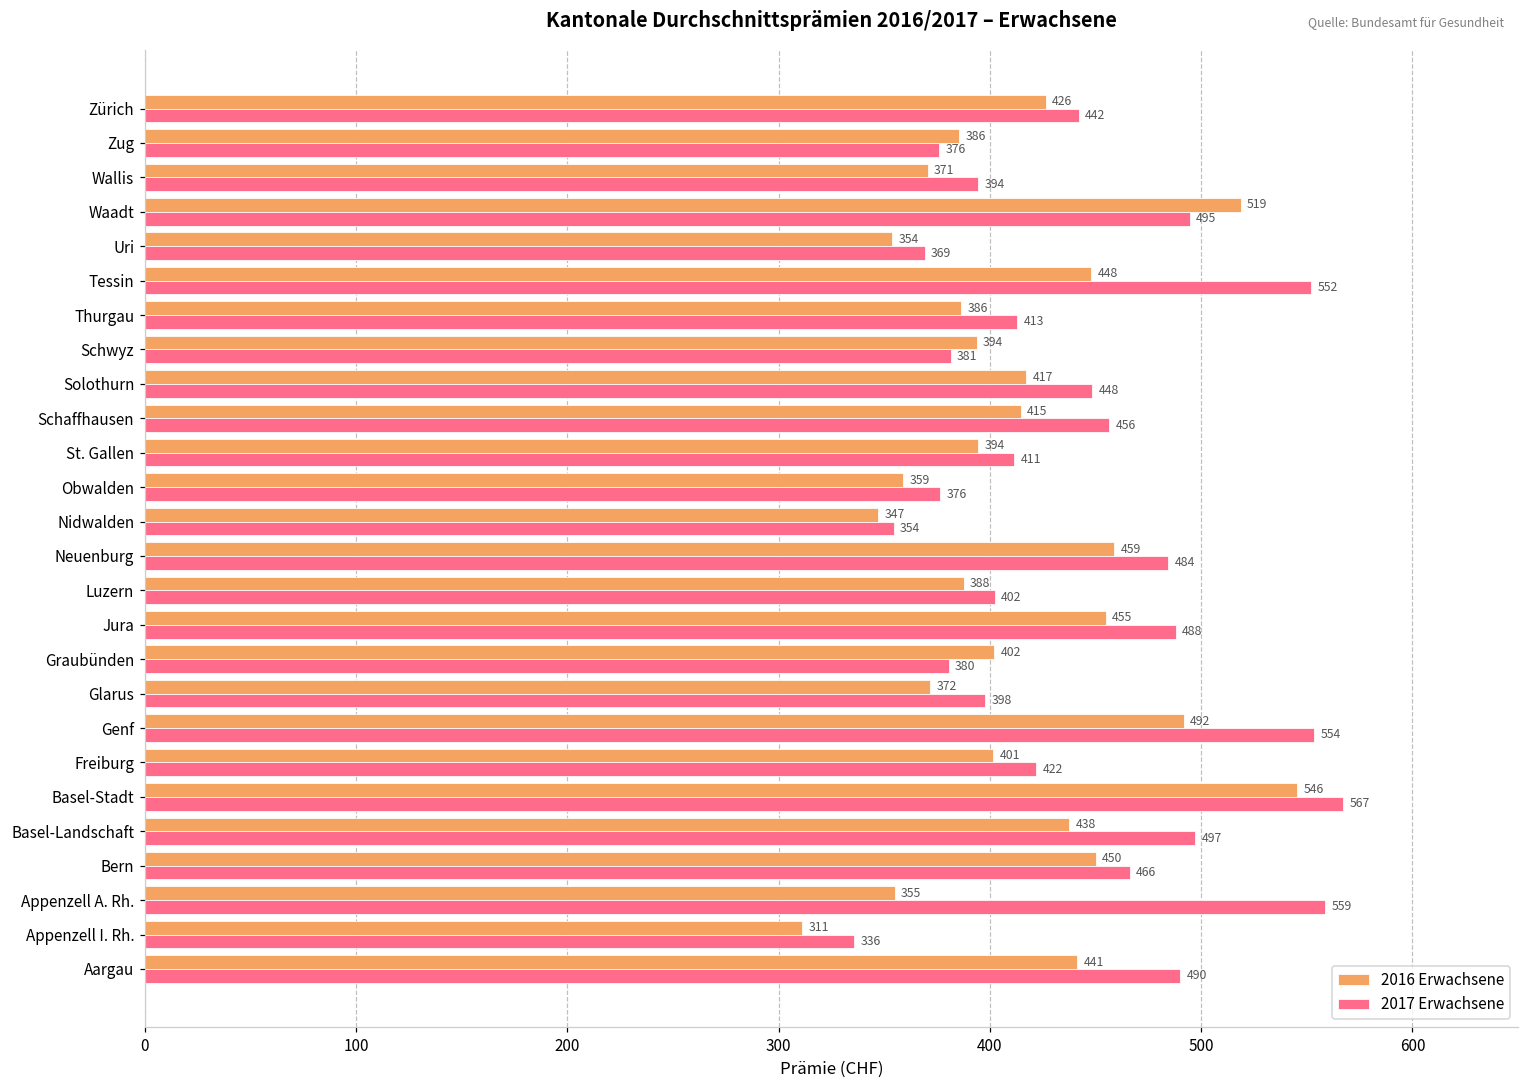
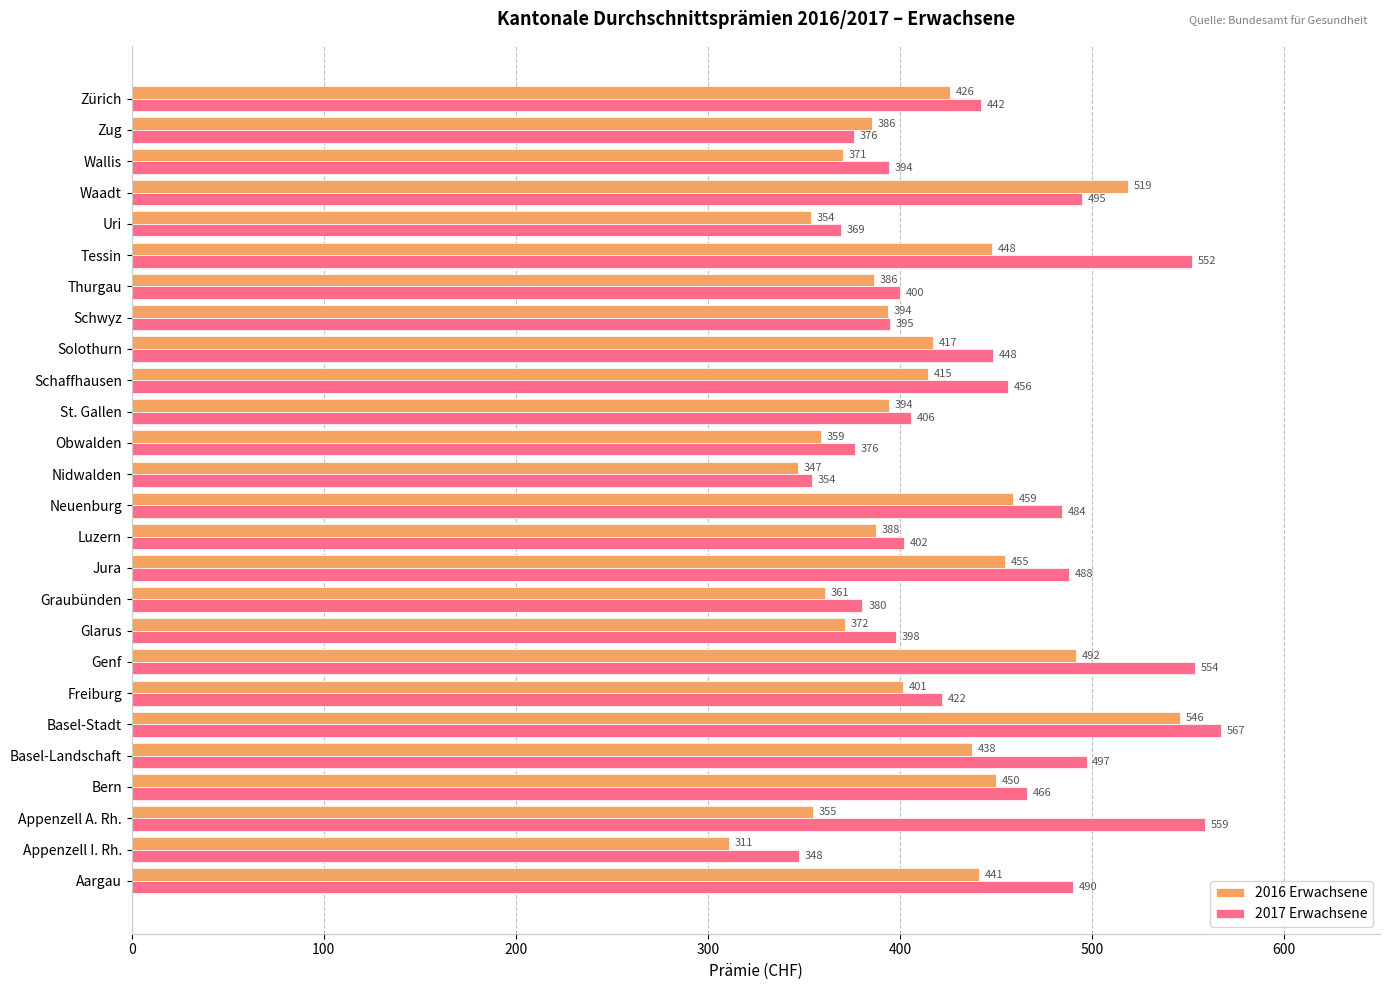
  {
    "2016 Erwachsene": {
      "Zürich": 426,
      "Zug": 386,
      "Wallis": 371,
      "Waadt": 519,
      "Uri": 354,
      "Tessin": 448,
      "Thurgau": 386,
      "Schwyz": 394,
      "Solothurn": 417,
      "Schaffhausen": 415,
      "St. Gallen": 394,
      "Obwalden": 359,
      "Nidwalden": 347,
      "Neuenburg": 459,
      "Luzern": 388,
      "Jura": 455,
-     "Graubünden": 402,
+     "Graubünden": 361,
      "Glarus": 372,
      "Genf": 492,
      "Freiburg": 401,
      "Basel-Stadt": 546,
      "Basel-Landschaft": 438,
      "Bern": 450,
      "Appenzell A. Rh.": 355,
      "Appenzell I. Rh.": 311,
      "Aargau": 441
    },
    "2017 Erwachsene": {
      "Zürich": 442,
      "Zug": 376,
      "Wallis": 394,
      "Waadt": 495,
      "Uri": 369,
      "Tessin": 552,
-     "Thurgau": 413,
-     "Schwyz": 381,
+     "Thurgau": 400,
+     "Schwyz": 395,
      "Solothurn": 448,
      "Schaffhausen": 456,
-     "St. Gallen": 411,
+     "St. Gallen": 406,
      "Obwalden": 376,
      "Nidwalden": 354,
      "Neuenburg": 484,
      "Luzern": 402,
      "Jura": 488,
      "Graubünden": 380,
      "Glarus": 398,
      "Genf": 554,
      "Freiburg": 422,
      "Basel-Stadt": 567,
      "Basel-Landschaft": 497,
      "Bern": 466,
      "Appenzell A. Rh.": 559,
-     "Appenzell I. Rh.": 336,
+     "Appenzell I. Rh.": 348,
      "Aargau": 490
    }
  }
